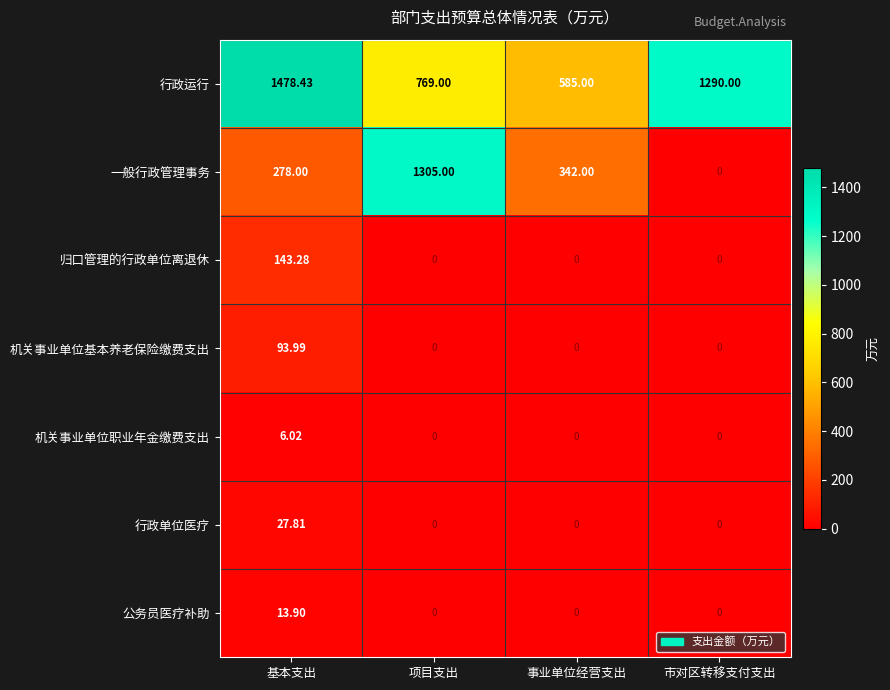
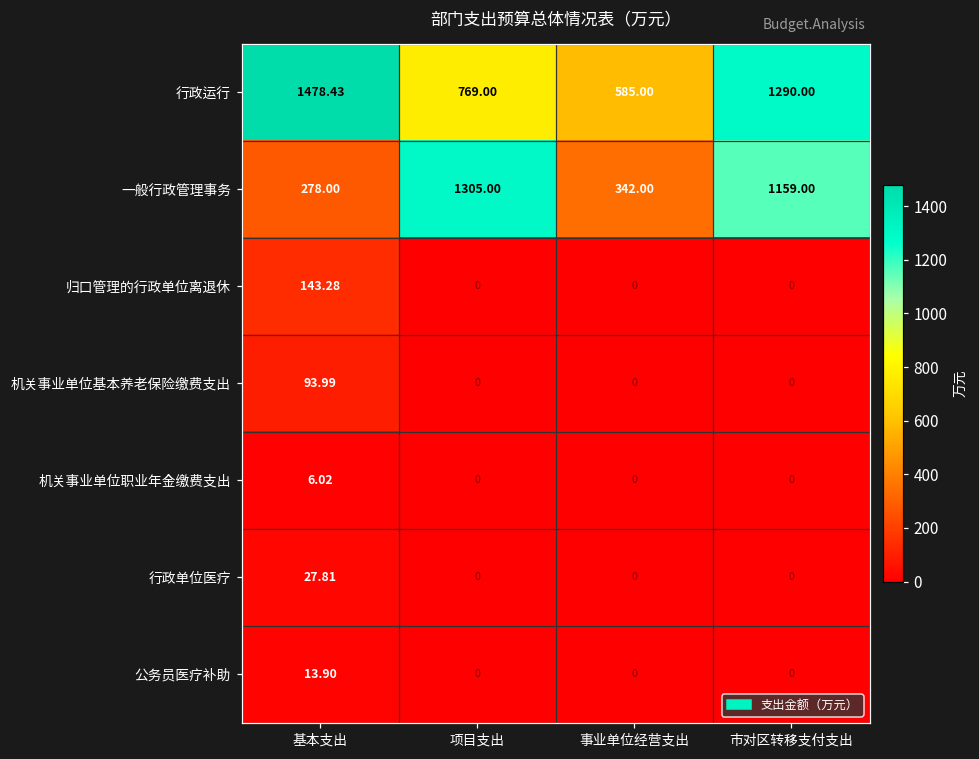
  {
    "行政运行": {
      "基本支出": 1478.43,
      "项目支出": 769.00,
      "事业单位经营支出": 585.00,
      "市对区转移支付支出": 1290.00
    },
    "一般行政管理事务": {
      "基本支出": 278.00,
      "项目支出": 1305.00,
      "事业单位经营支出": 342.00,
-     "市对区转移支付支出": 0
+     "市对区转移支付支出": 1159.00
    },
    "归口管理的行政单位离退休": {
      "基本支出": 143.28,
      "项目支出": 0,
      "事业单位经营支出": 0,
      "市对区转移支付支出": 0
    },
    "机关事业单位基本养老保险缴费支出": {
      "基本支出": 93.99,
      "项目支出": 0,
      "事业单位经营支出": 0,
      "市对区转移支付支出": 0
    },
    "机关事业单位职业年金缴费支出": {
      "基本支出": 6.02,
      "项目支出": 0,
      "事业单位经营支出": 0,
      "市对区转移支付支出": 0
    },
    "行政单位医疗": {
      "基本支出": 27.81,
      "项目支出": 0,
      "事业单位经营支出": 0,
      "市对区转移支付支出": 0
    },
    "公务员医疗补助": {
      "基本支出": 13.90,
      "项目支出": 0,
      "事业单位经营支出": 0,
      "市对区转移支付支出": 0
    }
  }
